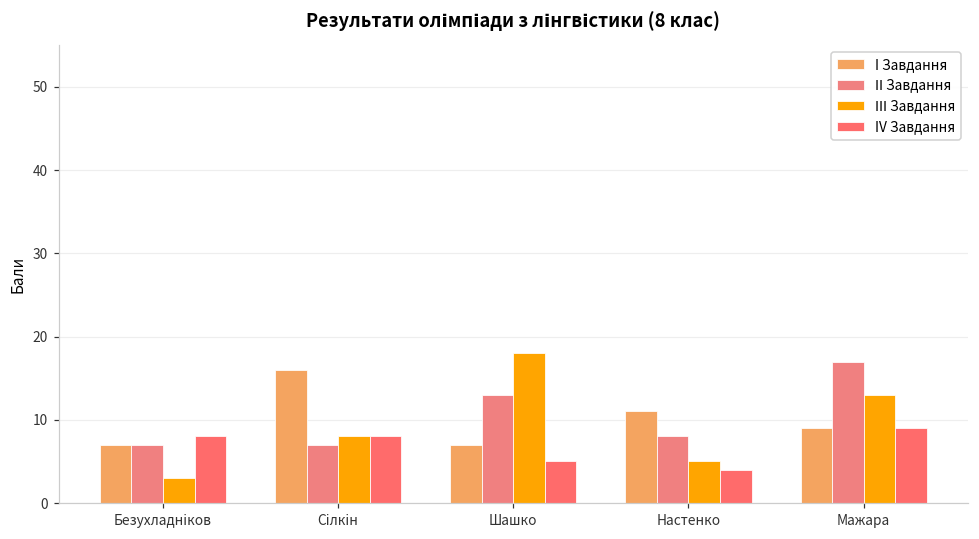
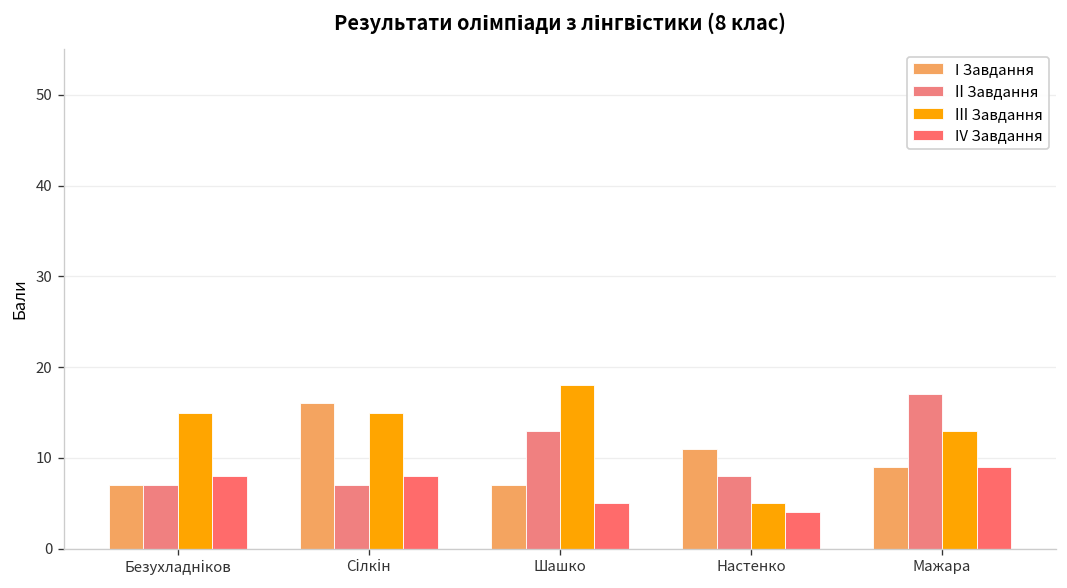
  {
    "ІІІ Завдання": {
-     "Безухладніков": 3,
-     "Сілкін": 8,
+     "Безухладніков": 15,
+     "Сілкін": 15,
      "Шашко": 18,
      "Настенко": 5,
      "Мажара": 13
    }
  }
